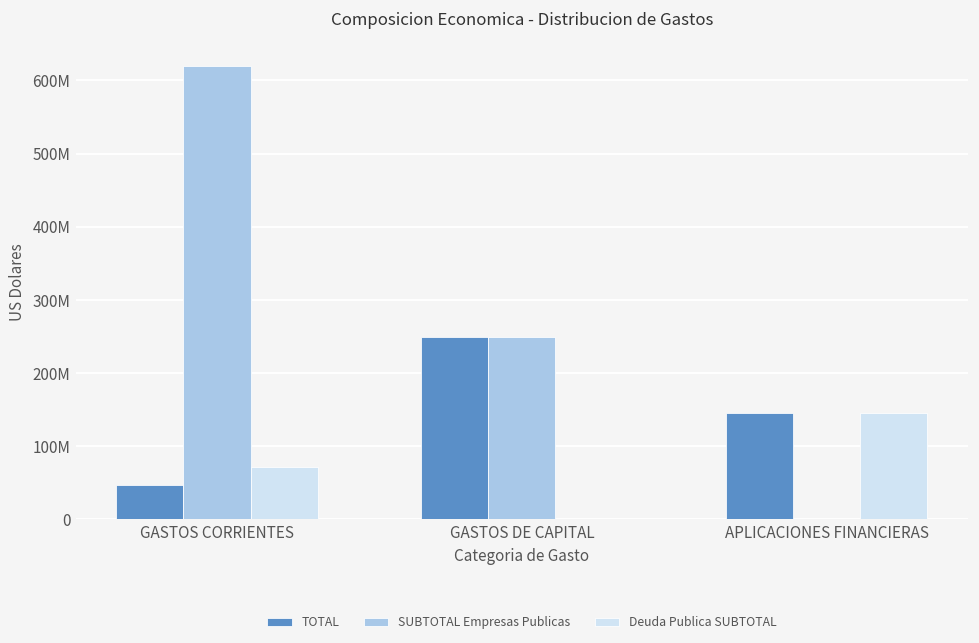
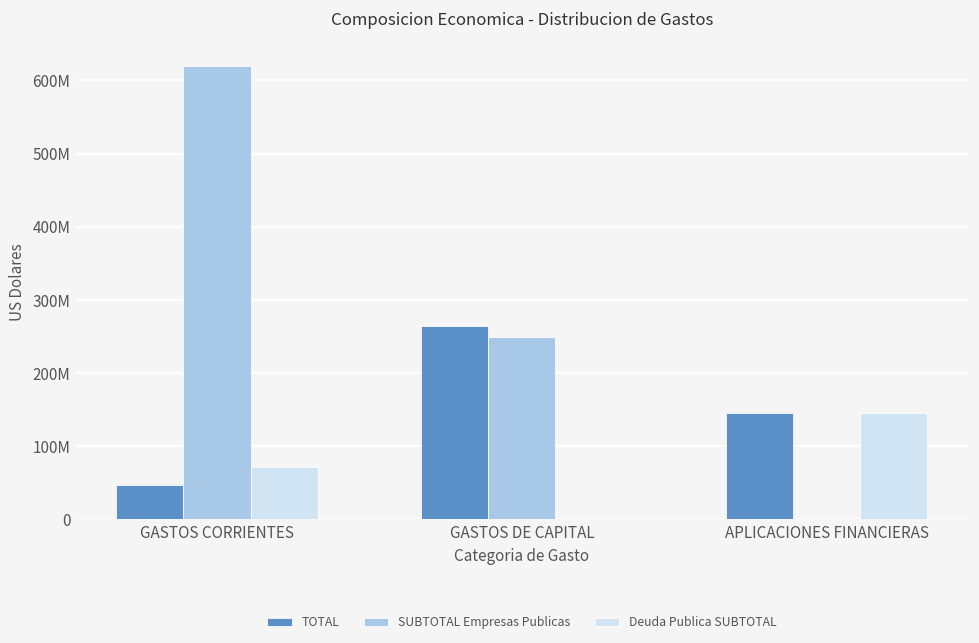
  {
    "TOTAL": {
      "GASTOS CORRIENTES": 50000000,
-     "GASTOS DE CAPITAL": 250000000,
+     "GASTOS DE CAPITAL": 260000000,
      "APLICACIONES FINANCIERAS": 150000000
    }
  }
